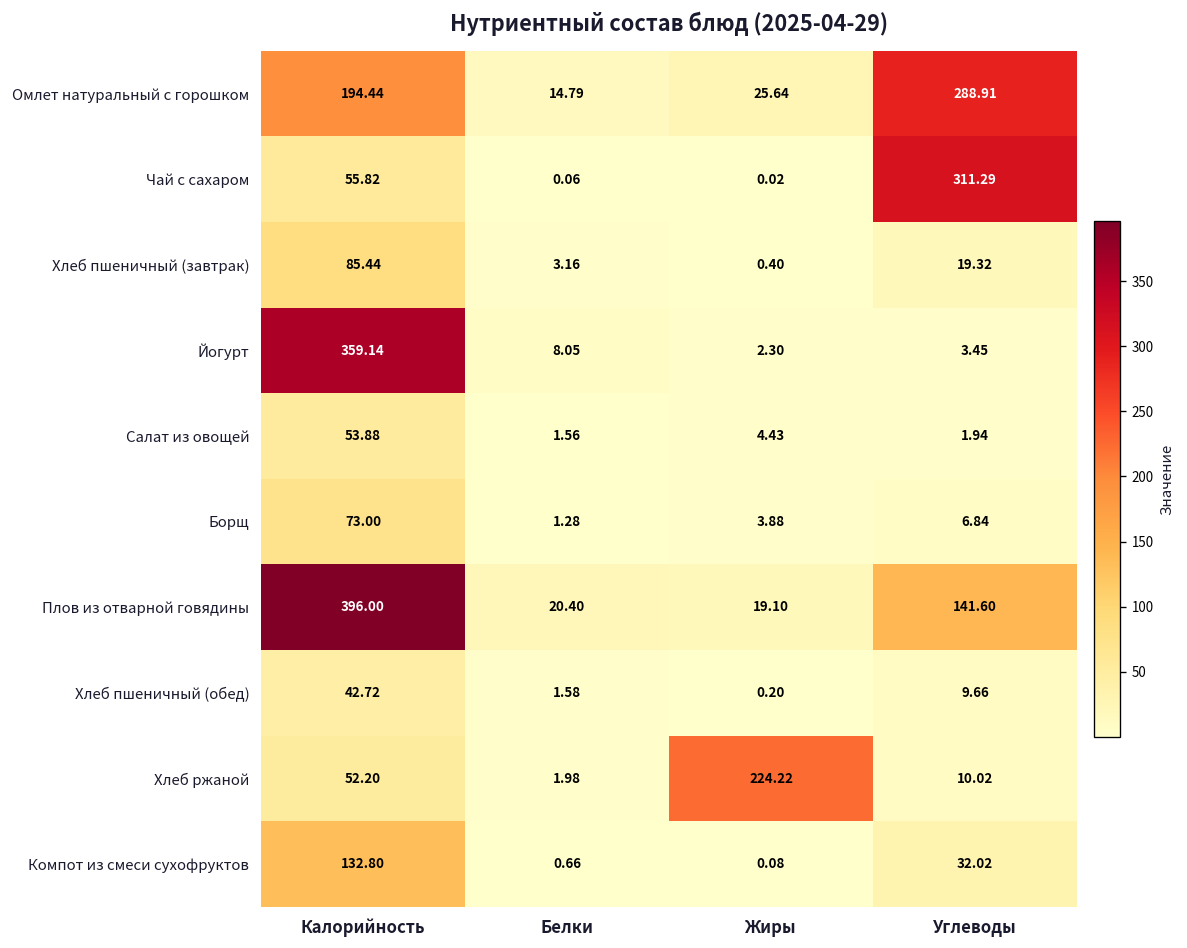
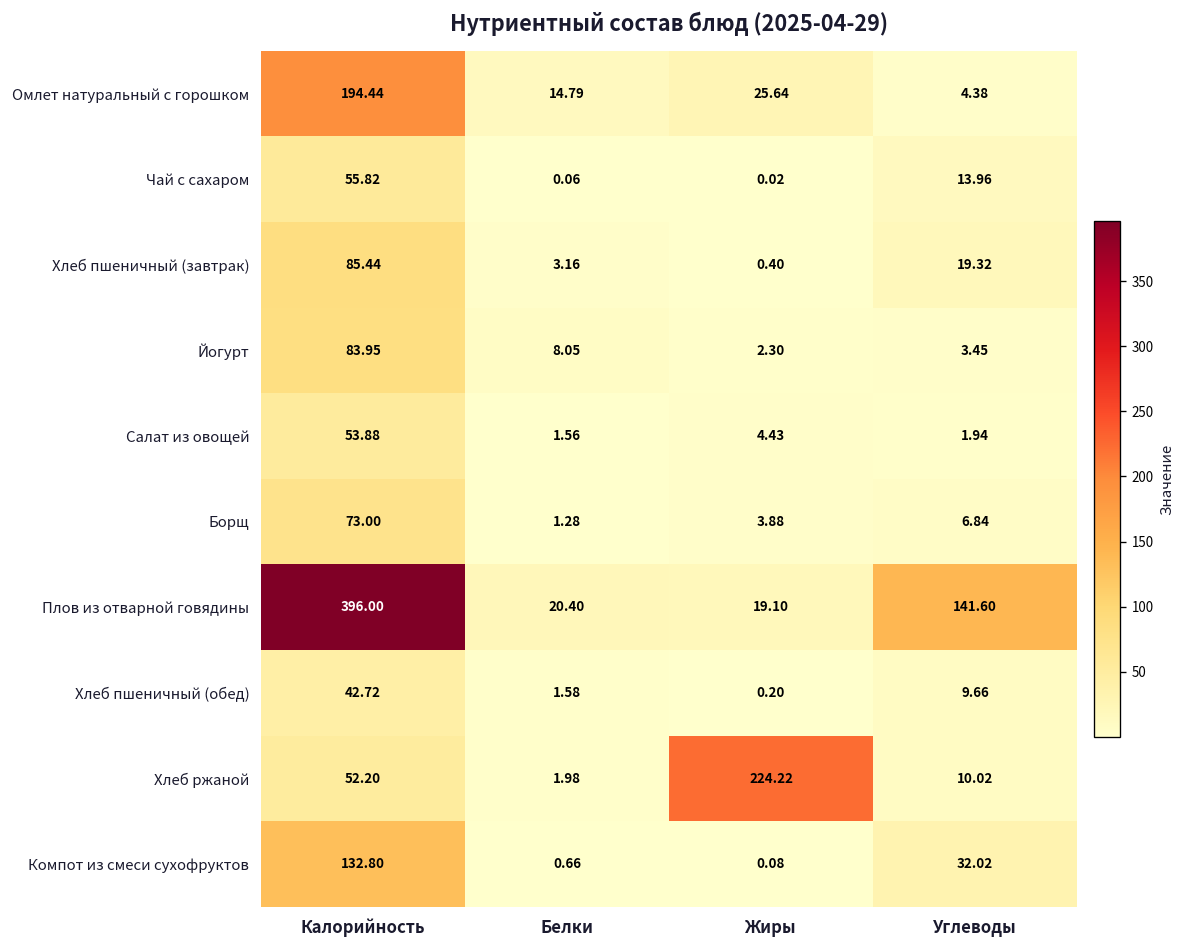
  {
    "Омлет натуральный с горошком": {
      "Калорийность": 194.44,
      "Белки": 14.79,
      "Жиры": 25.64,
-     "Углеводы": 288.91
+     "Углеводы": 4.38
    },
    "Чай с сахаром": {
      "Калорийность": 55.82,
      "Белки": 0.06,
      "Жиры": 0.02,
-     "Углеводы": 311.29
+     "Углеводы": 13.96
    },
    "Хлеб пшеничный (завтрак)": {
      "Калорийность": 85.44,
      "Белки": 3.16,
      "Жиры": 0.40,
      "Углеводы": 19.32
    },
    "Йогурт": {
-     "Калорийность": 359.14,
+     "Калорийность": 83.95,
      "Белки": 8.05,
      "Жиры": 2.30,
      "Углеводы": 3.45
    },
    "Салат из овощей": {
      "Калорийность": 53.88,
      "Белки": 1.56,
      "Жиры": 4.43,
      "Углеводы": 1.94
    },
    "Борщ": {
      "Калорийность": 73.00,
      "Белки": 1.28,
      "Жиры": 3.88,
      "Углеводы": 6.84
    },
    "Плов из отварной говядины": {
      "Калорийность": 396.00,
      "Белки": 20.40,
      "Жиры": 19.10,
      "Углеводы": 141.60
    },
    "Хлеб пшеничный (обед)": {
      "Калорийность": 42.72,
      "Белки": 1.58,
      "Жиры": 0.20,
      "Углеводы": 9.66
    },
    "Хлеб ржаной": {
      "Калорийность": 52.20,
      "Белки": 1.98,
      "Жиры": 224.22,
      "Углеводы": 10.02
    },
    "Компот из смеси сухофруктов": {
      "Калорийность": 132.80,
      "Белки": 0.66,
      "Жиры": 0.08,
      "Углеводы": 32.02
    }
  }
